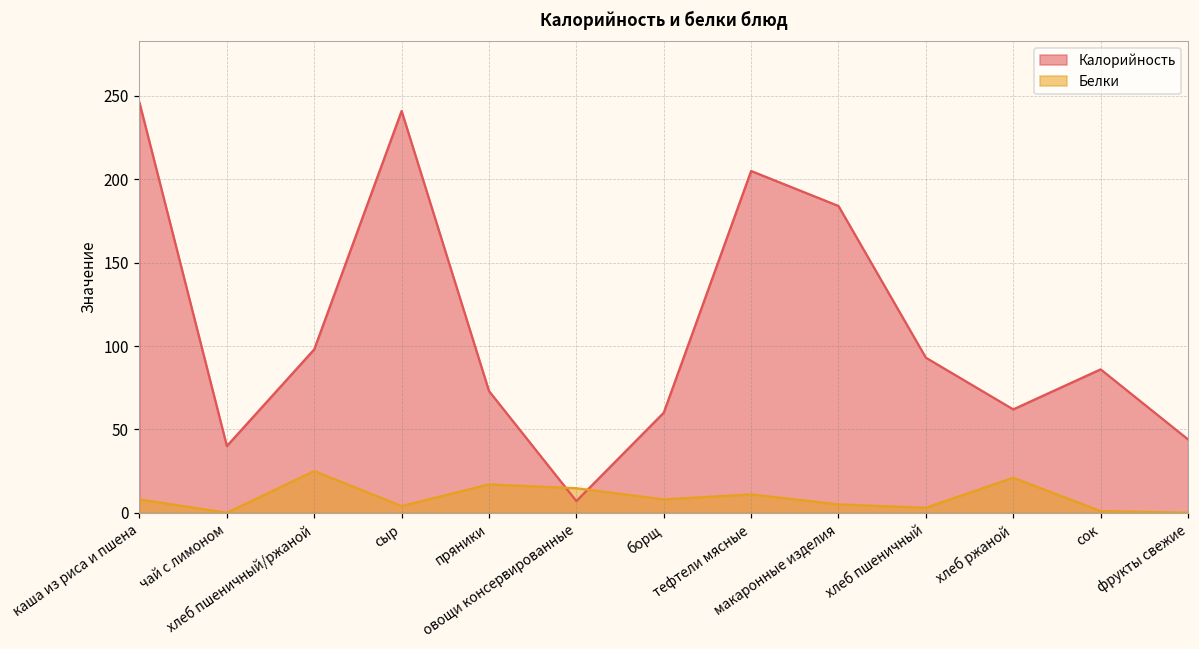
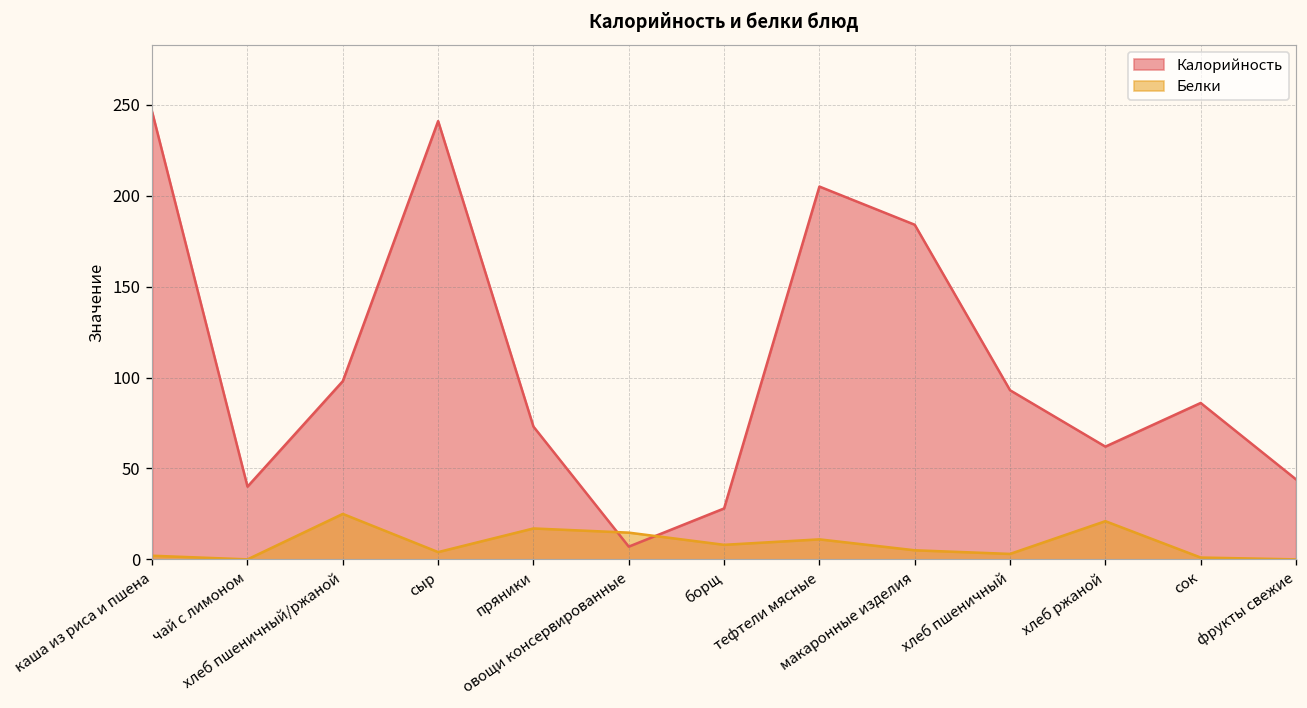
  {
    "Калорийность": {
      "каша из риса и пшена": 246,
      "чай с лимоном": 40,
      "хлеб пшеничный/ржаной": 98,
      "сыр": 241,
      "пряники": 73,
      "овощи консервированные": 7,
-     "борщ": 60,
+     "борщ": 28,
      "тефтели мясные": 205,
      "макаронные изделия": 184,
      "хлеб пшеничный": 93,
      "хлеб ржаной": 62,
      "сок": 86,
      "фрукты свежие": 44
    },
    "Белки": {
-     "каша из риса и пшена": 8,
+     "каша из риса и пшена": 2,
      "чай с лимоном": 0,
      "хлеб пшеничный/ржаной": 25,
      "сыр": 4,
      "пряники": 17,
      "овощи консервированные": 15,
      "борщ": 8,
      "тефтели мясные": 11,
      "макаронные изделия": 5,
      "хлеб пшеничный": 3,
      "хлеб ржаной": 21,
      "сок": 1,
      "фрукты свежие": 0
    }
  }
